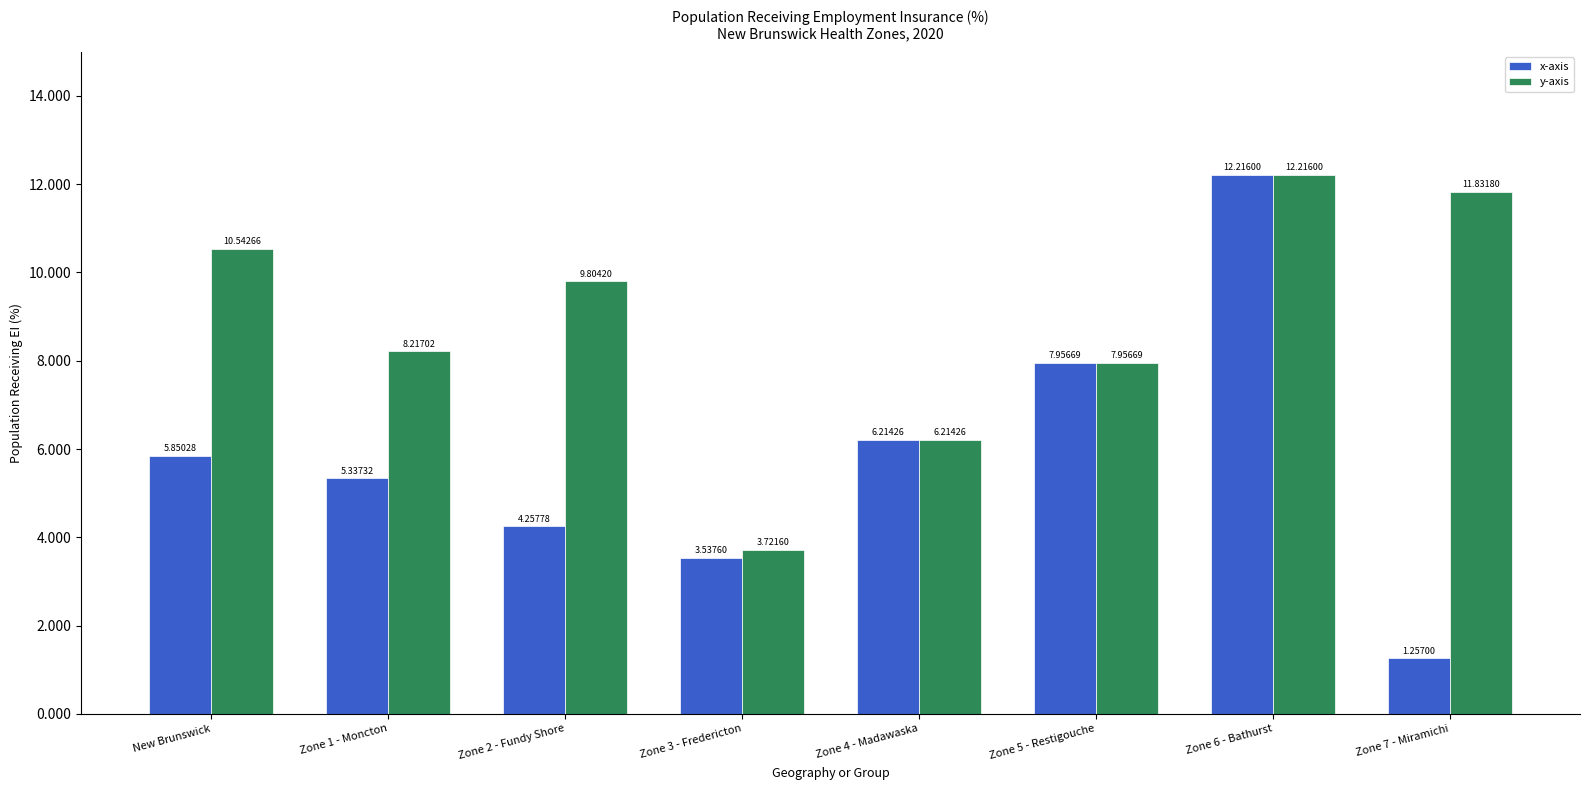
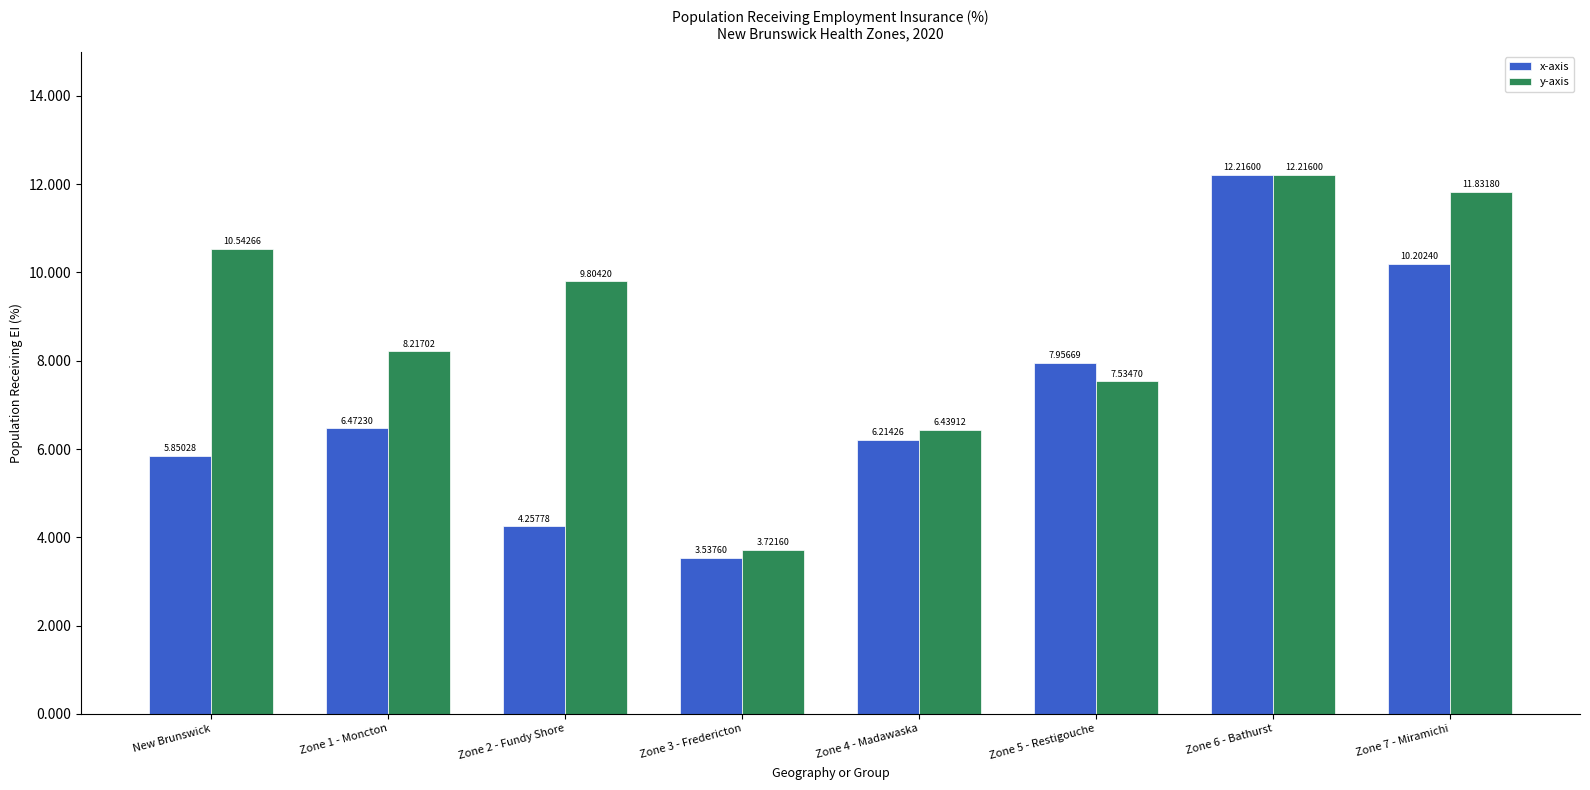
  {
    "x-axis": {
      "New Brunswick": 5.85028,
-     "Zone 1 - Moncton": 5.33732,
+     "Zone 1 - Moncton": 6.47230,
      "Zone 2 - Fundy Shore": 4.25778,
      "Zone 3 - Fredericton": 3.53760,
      "Zone 4 - Madawaska": 6.21426,
      "Zone 5 - Restigouche": 7.95669,
      "Zone 6 - Bathurst": 12.21600,
-     "Zone 7 - Miramichi": 1.25700
+     "Zone 7 - Miramichi": 10.20240
    },
    "y-axis": {
      "New Brunswick": 10.54266,
      "Zone 1 - Moncton": 8.21702,
      "Zone 2 - Fundy Shore": 9.80420,
      "Zone 3 - Fredericton": 3.72160,
-     "Zone 4 - Madawaska": 6.21426,
-     "Zone 5 - Restigouche": 7.95669,
+     "Zone 4 - Madawaska": 6.43912,
+     "Zone 5 - Restigouche": 7.53470,
      "Zone 6 - Bathurst": 12.21600,
      "Zone 7 - Miramichi": 11.83180
    }
  }
